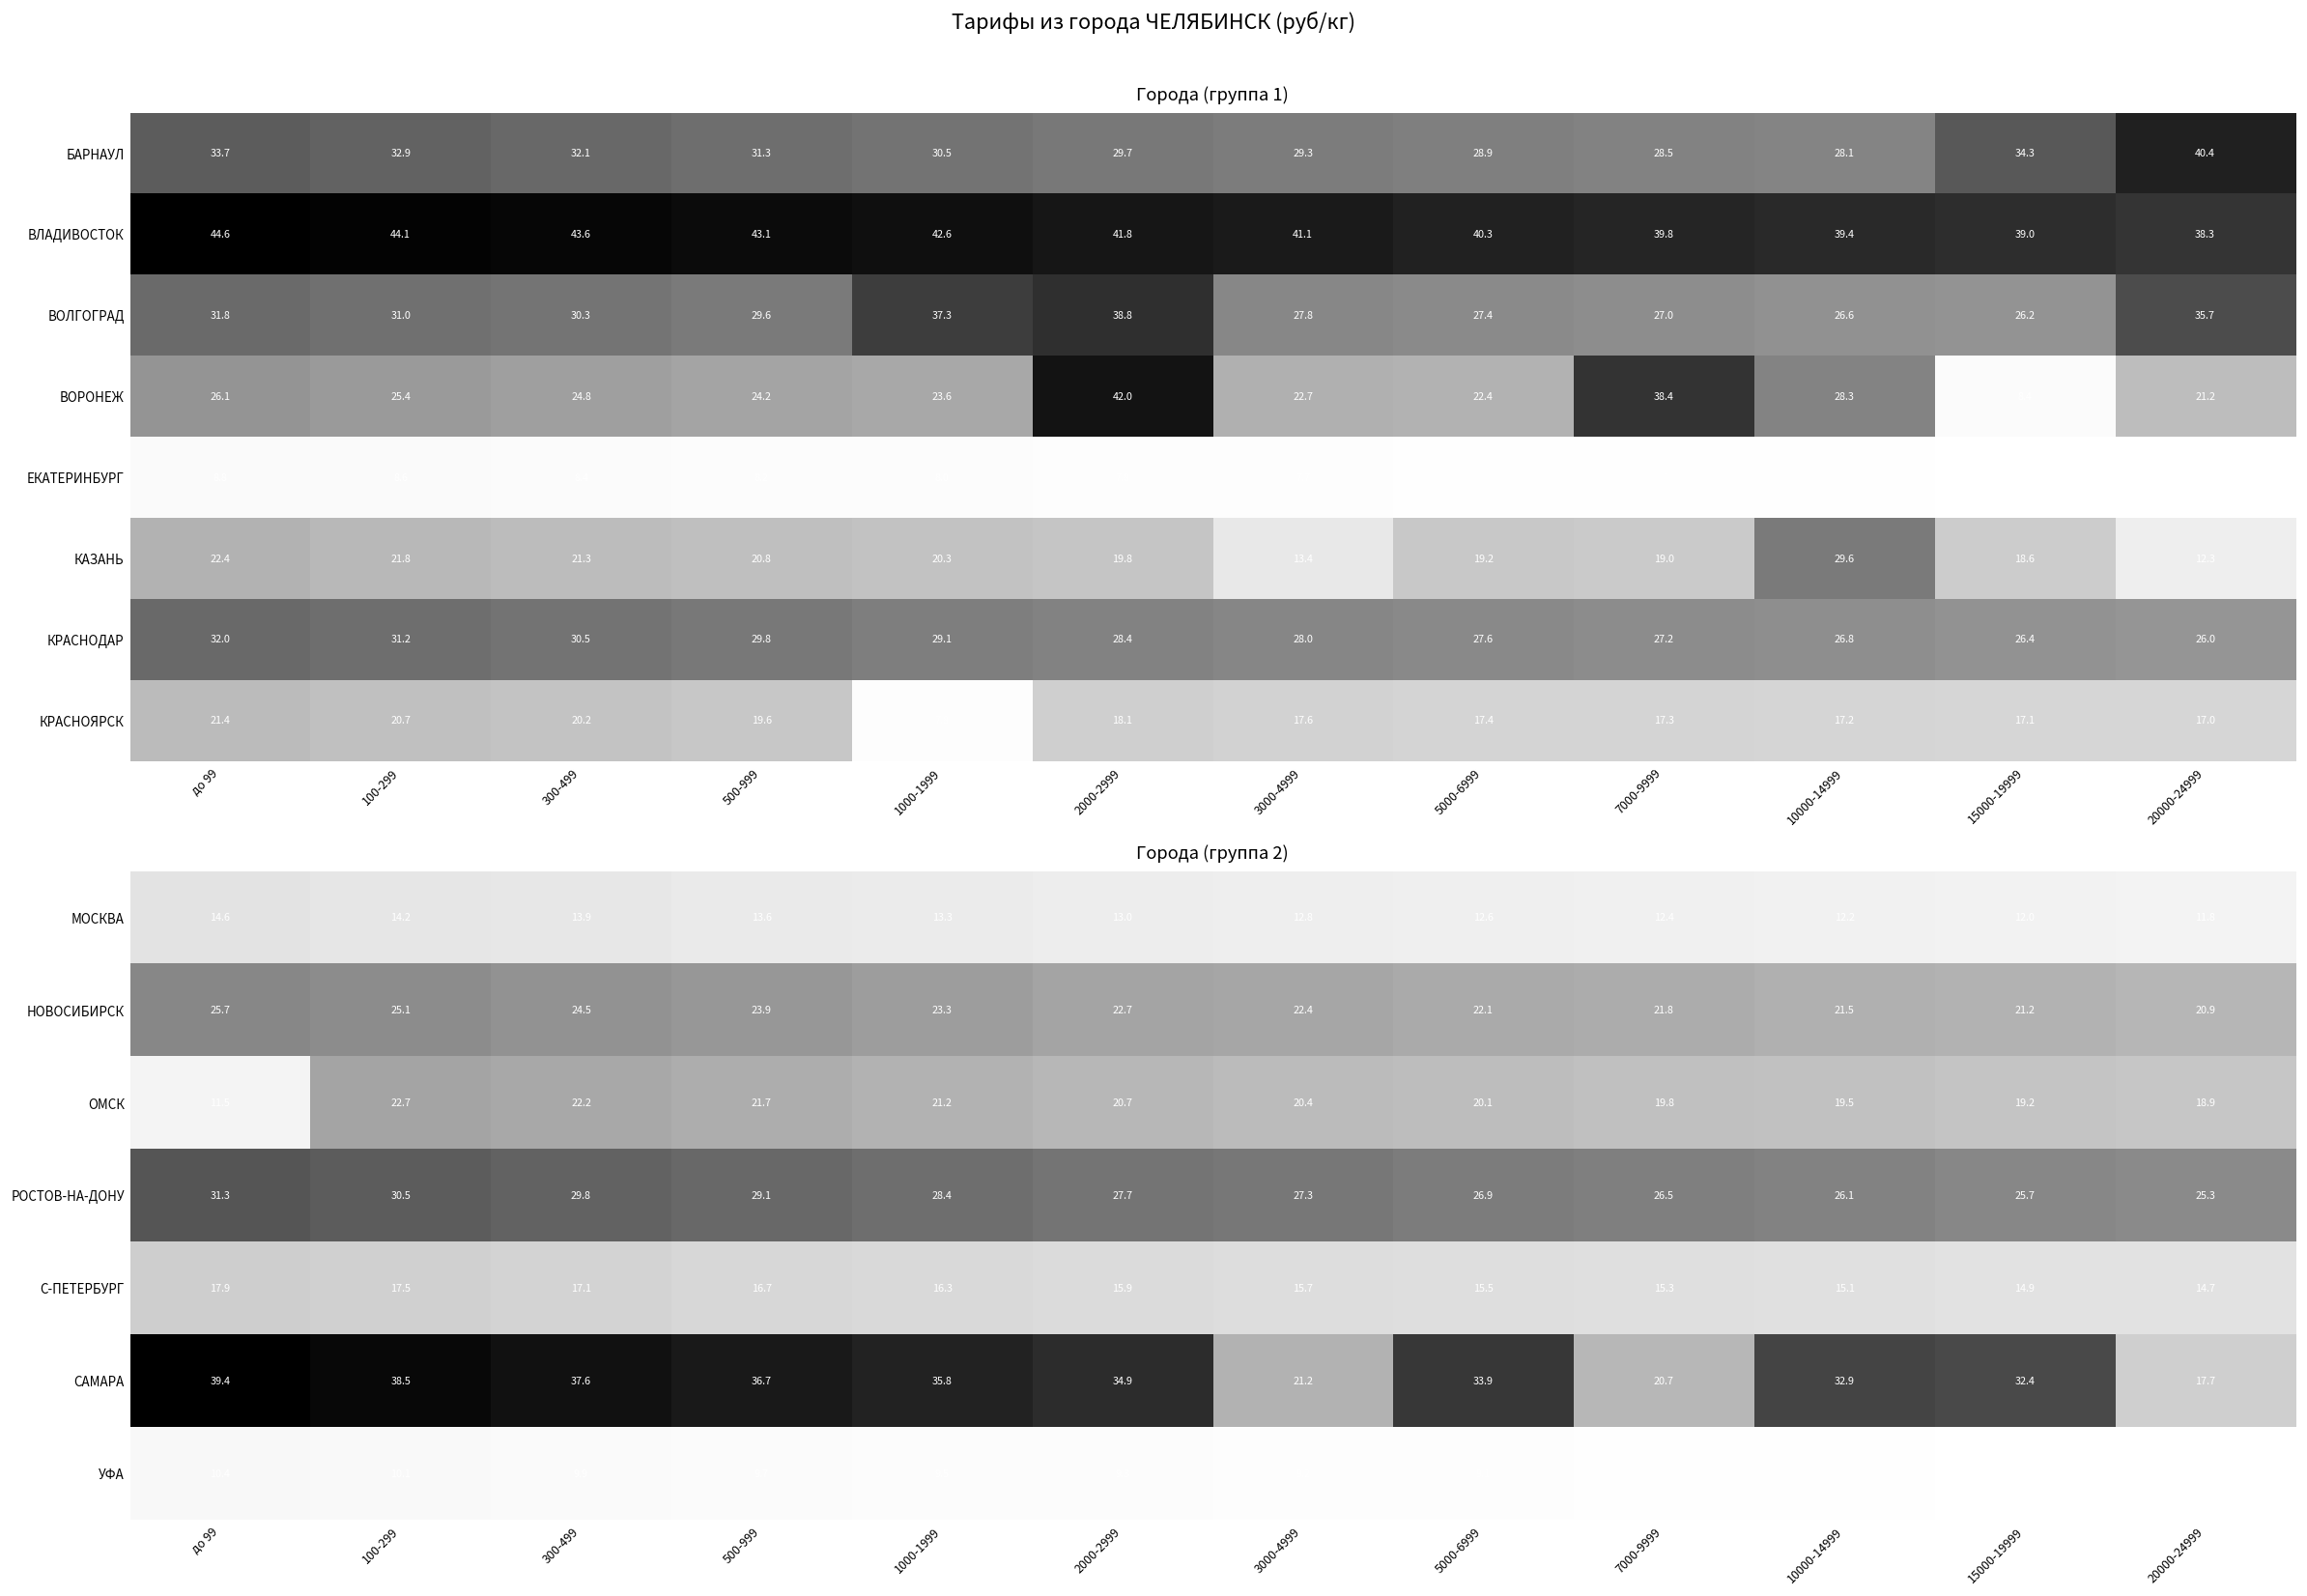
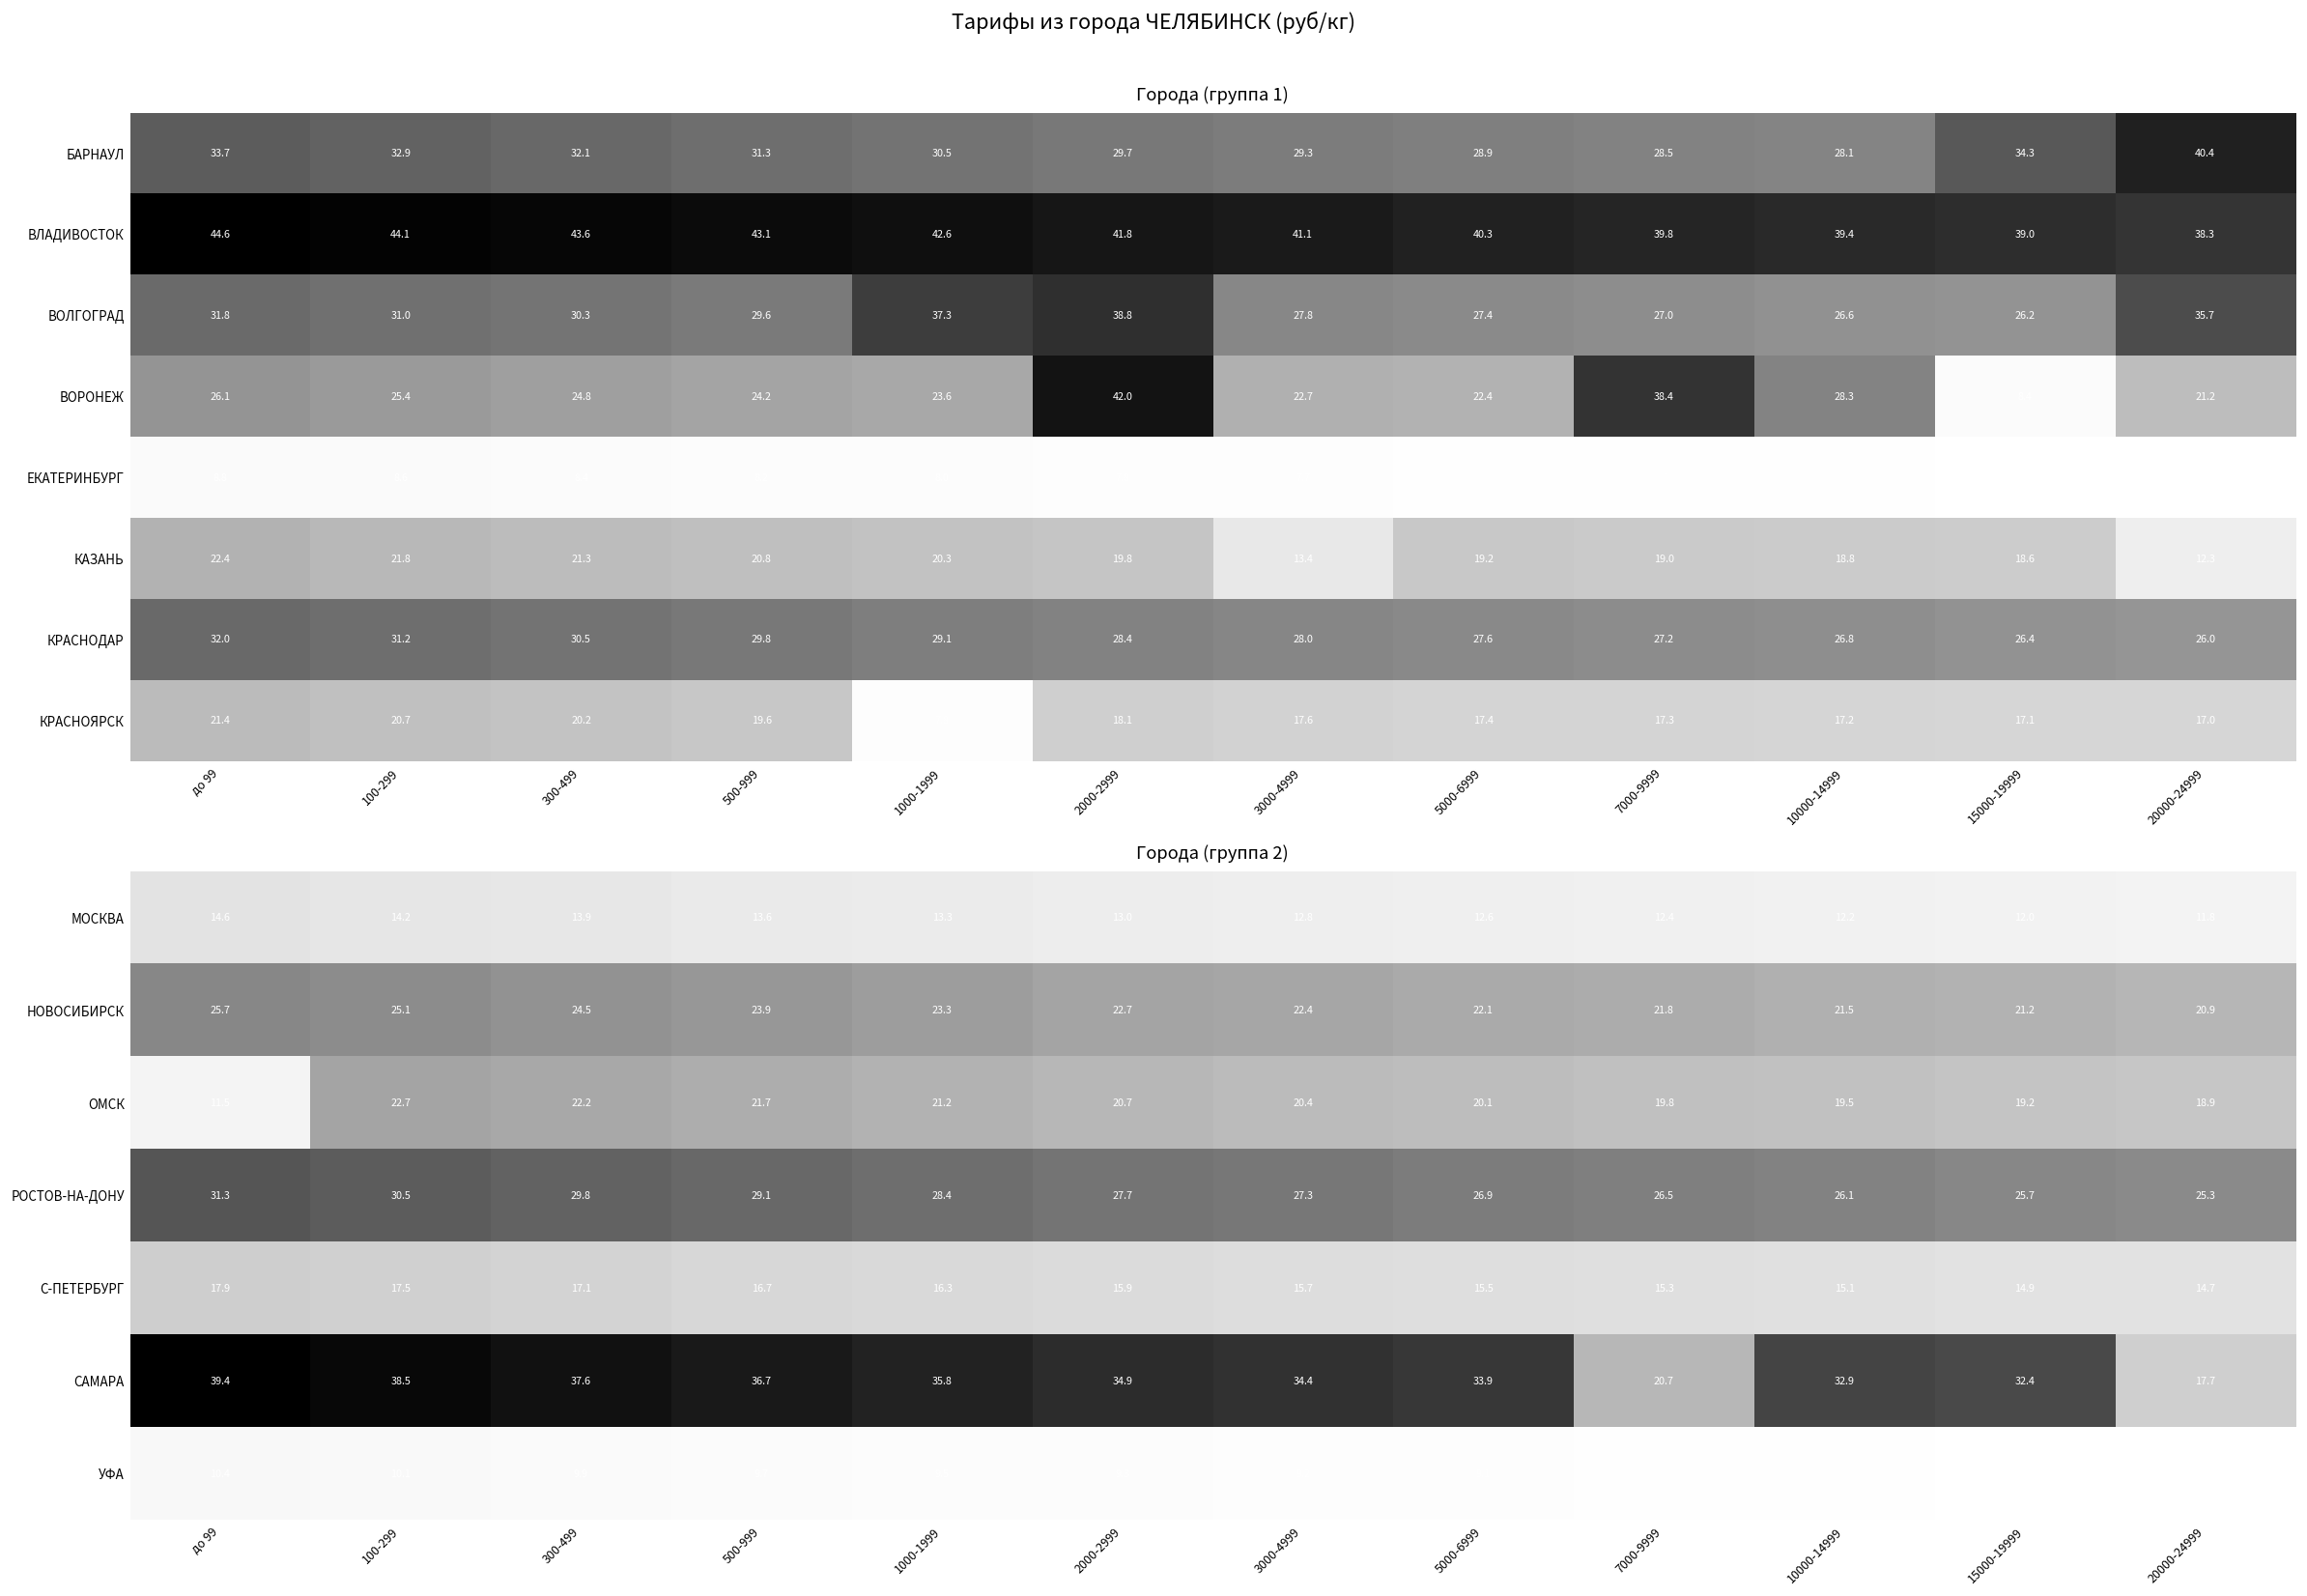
  {
    "Города (группа 1)": {
      "БАРНАУЛ": {
        "до 99": 33.7,
        "100-299": 32.9,
        "300-499": 32.1,
        "500-999": 31.3,
        "1000-1999": 30.5,
        "2000-2999": 29.7,
        "3000-4999": 29.3,
        "5000-6999": 28.9,
        "7000-9999": 28.5,
        "10000-14999": 28.1,
        "15000-19999": 34.3,
        "20000-24999": 40.4
      },
      "ВЛАДИВОСТОК": {
        "до 99": 44.6,
        "100-299": 44.1,
        "300-499": 43.6,
        "500-999": 43.1,
        "1000-1999": 42.6,
        "2000-2999": 41.8,
        "3000-4999": 41.1,
        "5000-6999": 40.3,
        "7000-9999": 39.8,
        "10000-14999": 39.4,
        "15000-19999": 39.0,
        "20000-24999": 38.3
      },
      "ВОЛГОГРАД": {
        "до 99": 31.8,
        "100-299": 31.0,
        "300-499": 30.3,
        "500-999": 29.6,
        "1000-1999": 37.3,
        "2000-2999": 38.8,
        "3000-4999": 27.8,
        "5000-6999": 27.4,
        "7000-9999": 27.0,
        "10000-14999": 26.6,
        "15000-19999": 26.2,
        "20000-24999": 35.7
      },
      "ВОРОНЕЖ": {
        "до 99": 26.1,
        "100-299": 25.4,
        "300-499": 24.8,
        "500-999": 24.2,
        "1000-1999": 23.6,
        "2000-2999": 42.0,
        "3000-4999": 22.7,
        "5000-6999": 22.4,
        "7000-9999": 38.4,
        "10000-14999": 28.3,
        "20000-24999": 21.2
      },
      "КАЗАНЬ": {
        "до 99": 22.4,
        "100-299": 21.8,
        "300-499": 21.3,
        "500-999": 20.8,
        "1000-1999": 20.3,
        "2000-2999": 19.8,
        "5000-6999": 19.2,
        "7000-9999": 19.0,
-       "10000-14999": 29.6,
+       "10000-14999": 18.8,
        "15000-19999": 18.6
      },
      "КРАСНОДАР": {
        "до 99": 32.0,
        "100-299": 31.2,
        "300-499": 30.5,
        "500-999": 29.8,
        "1000-1999": 29.1,
        "2000-2999": 28.4,
        "3000-4999": 28.0,
        "5000-6999": 27.6,
        "7000-9999": 27.2,
        "10000-14999": 26.8,
        "15000-19999": 26.4,
        "20000-24999": 26.0
      },
      "КРАСНОЯРСК": {
        "до 99": 21.4,
        "100-299": 20.7,
        "300-499": 20.2,
        "500-999": 19.6,
        "2000-2999": 18.1
      }
    },
    "Города (группа 2)": {
      "НОВОСИБИРСК": {
        "до 99": 25.7,
        "100-299": 25.1,
        "300-499": 24.5,
        "500-999": 23.9,
        "1000-1999": 23.3,
        "2000-2999": 22.7,
        "3000-4999": 22.4,
        "5000-6999": 22.1,
        "7000-9999": 21.8,
        "10000-14999": 21.5,
        "15000-19999": 21.2,
        "20000-24999": 20.9
      },
      "ОМСК": {
        "100-299": 22.7,
        "300-499": 22.2,
        "500-999": 21.7,
        "1000-1999": 21.2,
        "2000-2999": 20.7,
        "3000-4999": 20.4,
        "5000-6999": 20.1,
        "7000-9999": 19.8,
        "10000-14999": 19.5,
        "15000-19999": 19.2,
        "20000-24999": 18.9
      },
      "РОСТОВ-НА-ДОНУ": {
        "до 99": 31.3,
        "100-299": 30.5,
        "300-499": 29.8,
        "500-999": 29.1,
        "1000-1999": 28.4,
        "2000-2999": 27.7,
        "3000-4999": 27.3,
        "5000-6999": 26.9,
        "7000-9999": 26.5,
        "10000-14999": 26.1,
        "15000-19999": 25.7,
        "20000-24999": 25.3
      },
      "С-ПЕТЕРБУРГ": {
        "до 99": 17.9
      },
      "САМАРА": {
        "до 99": 39.4,
        "100-299": 38.5,
        "300-499": 37.6,
        "500-999": 36.7,
        "1000-1999": 35.8,
        "2000-2999": 34.9,
-       "3000-4999": 21.2,
+       "3000-4999": 34.4,
        "5000-6999": 33.9,
        "7000-9999": 20.7,
        "10000-14999": 32.9,
        "15000-19999": 32.4,
        "20000-24999": 17.7
      }
    }
  }
